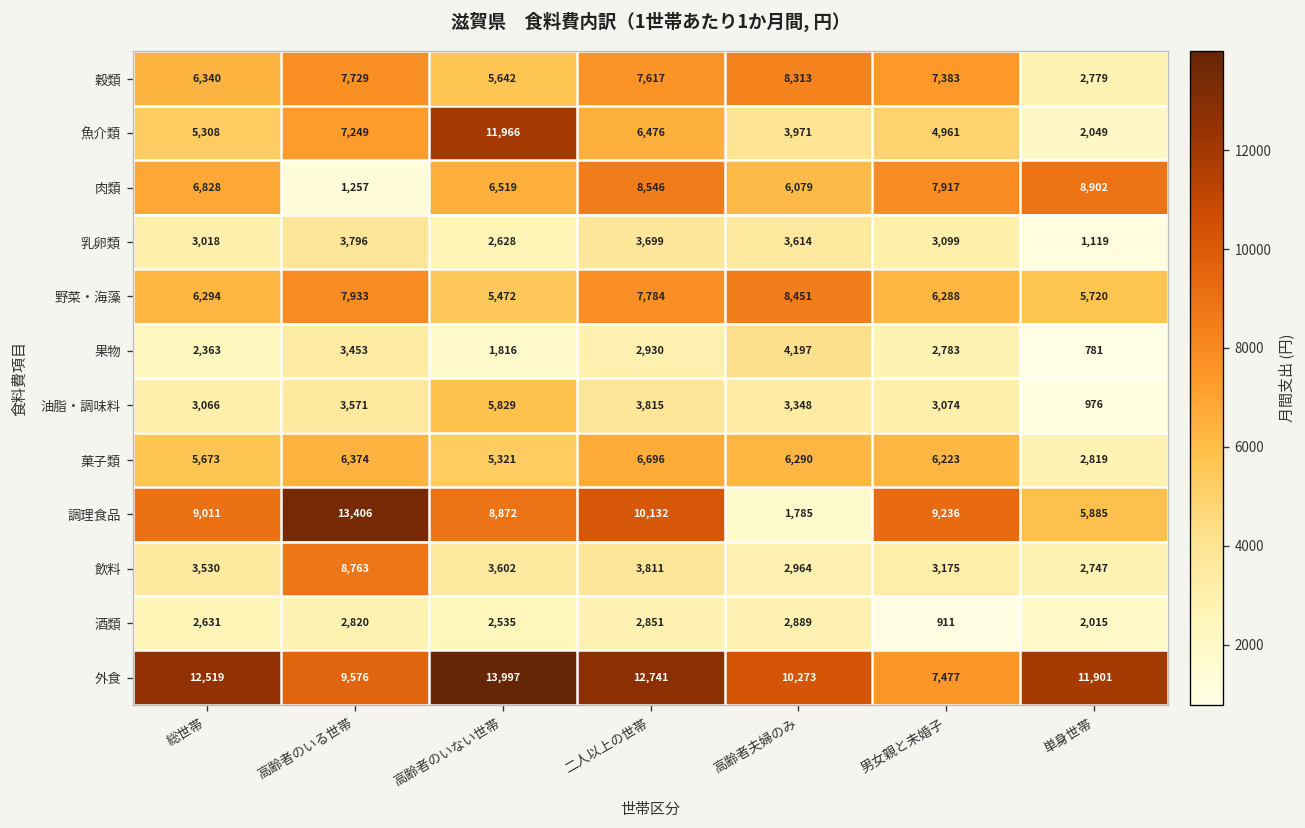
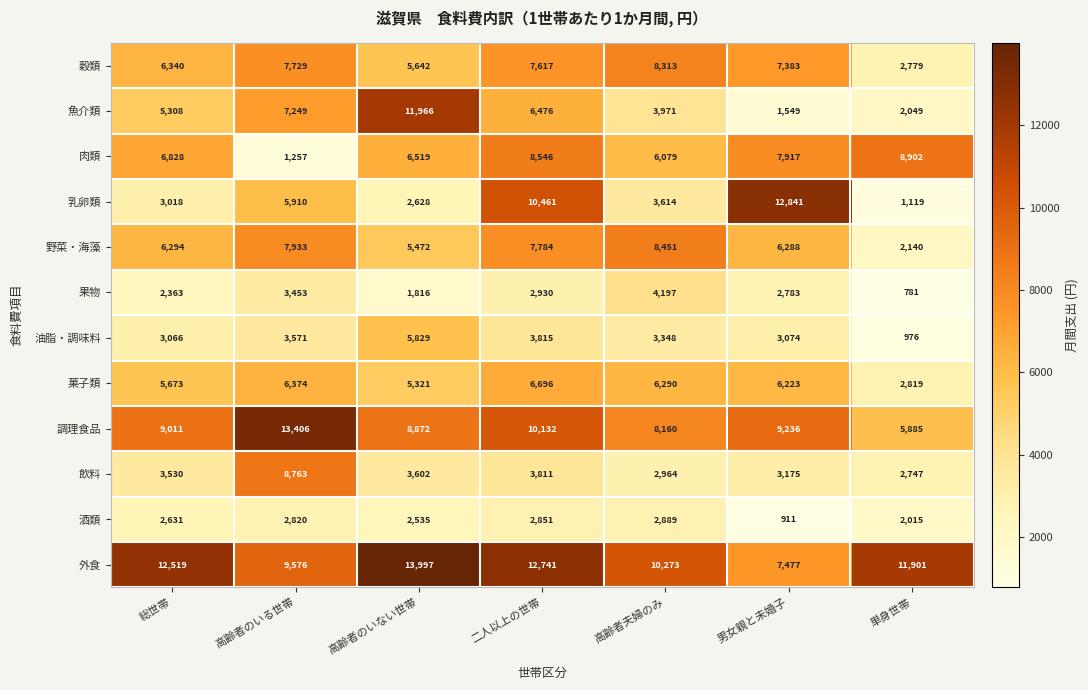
  {
    "穀類": {
      "総世帯": "6,340",
      "高齢者のいる世帯": "7,729",
      "高齢者のいない世帯": "5,642",
      "二人以上の世帯": "7,617",
      "高齢者夫婦のみ": "8,313",
      "男女親と未婚子": "7,383",
      "単身世帯": "2,779"
    },
    "魚介類": {
      "総世帯": "5,308",
      "高齢者のいる世帯": "7,249",
      "高齢者のいない世帯": "11,966",
      "二人以上の世帯": "6,476",
      "高齢者夫婦のみ": "3,971",
-     "男女親と未婚子": "4,961",
+     "男女親と未婚子": "1,549",
      "単身世帯": "2,049"
    },
    "肉類": {
      "総世帯": "6,828",
      "高齢者のいる世帯": "1,257",
      "高齢者のいない世帯": "6,519",
      "二人以上の世帯": "8,546",
      "高齢者夫婦のみ": "6,079",
      "男女親と未婚子": "7,917",
      "単身世帯": "8,902"
    },
    "乳卵類": {
      "総世帯": "3,018",
-     "高齢者のいる世帯": "3,796",
+     "高齢者のいる世帯": "5,910",
      "高齢者のいない世帯": "2,628",
-     "二人以上の世帯": "3,699",
+     "二人以上の世帯": "10,461",
      "高齢者夫婦のみ": "3,614",
-     "男女親と未婚子": "3,099",
+     "男女親と未婚子": "12,841",
      "単身世帯": "1,119"
    },
    "野菜・海藻": {
      "総世帯": "6,294",
      "高齢者のいる世帯": "7,933",
      "高齢者のいない世帯": "5,472",
      "二人以上の世帯": "7,784",
      "高齢者夫婦のみ": "8,451",
      "男女親と未婚子": "6,288",
-     "単身世帯": "5,720"
+     "単身世帯": "2,140"
    },
    "果物": {
      "総世帯": "2,363",
      "高齢者のいる世帯": "3,453",
      "高齢者のいない世帯": "1,816",
      "二人以上の世帯": "2,930",
      "高齢者夫婦のみ": "4,197",
      "男女親と未婚子": "2,783",
      "単身世帯": "781"
    },
    "油脂・調味料": {
      "総世帯": "3,066",
      "高齢者のいる世帯": "3,571",
      "高齢者のいない世帯": "5,829",
      "二人以上の世帯": "3,815",
      "高齢者夫婦のみ": "3,348",
      "男女親と未婚子": "3,074",
      "単身世帯": "976"
    },
    "菓子類": {
      "総世帯": "5,673",
      "高齢者のいる世帯": "6,374",
      "高齢者のいない世帯": "5,321",
      "二人以上の世帯": "6,696",
      "高齢者夫婦のみ": "6,290",
      "男女親と未婚子": "6,223",
      "単身世帯": "2,819"
    },
    "調理食品": {
      "総世帯": "9,011",
      "高齢者のいる世帯": "13,406",
      "高齢者のいない世帯": "8,872",
      "二人以上の世帯": "10,132",
-     "高齢者夫婦のみ": "1,785",
+     "高齢者夫婦のみ": "8,160",
      "男女親と未婚子": "9,236",
      "単身世帯": "5,885"
    },
    "飲料": {
      "総世帯": "3,530",
      "高齢者のいる世帯": "8,763",
      "高齢者のいない世帯": "3,602",
      "二人以上の世帯": "3,811",
      "高齢者夫婦のみ": "2,964",
      "男女親と未婚子": "3,175",
      "単身世帯": "2,747"
    },
    "酒類": {
      "総世帯": "2,631",
      "高齢者のいる世帯": "2,820",
      "高齢者のいない世帯": "2,535",
      "二人以上の世帯": "2,851",
      "高齢者夫婦のみ": "2,889",
      "男女親と未婚子": "911",
      "単身世帯": "2,015"
    },
    "外食": {
      "総世帯": "12,519",
      "高齢者のいる世帯": "9,576",
      "高齢者のいない世帯": "13,997",
      "二人以上の世帯": "12,741",
      "高齢者夫婦のみ": "10,273",
      "男女親と未婚子": "7,477",
      "単身世帯": "11,901"
    }
  }
